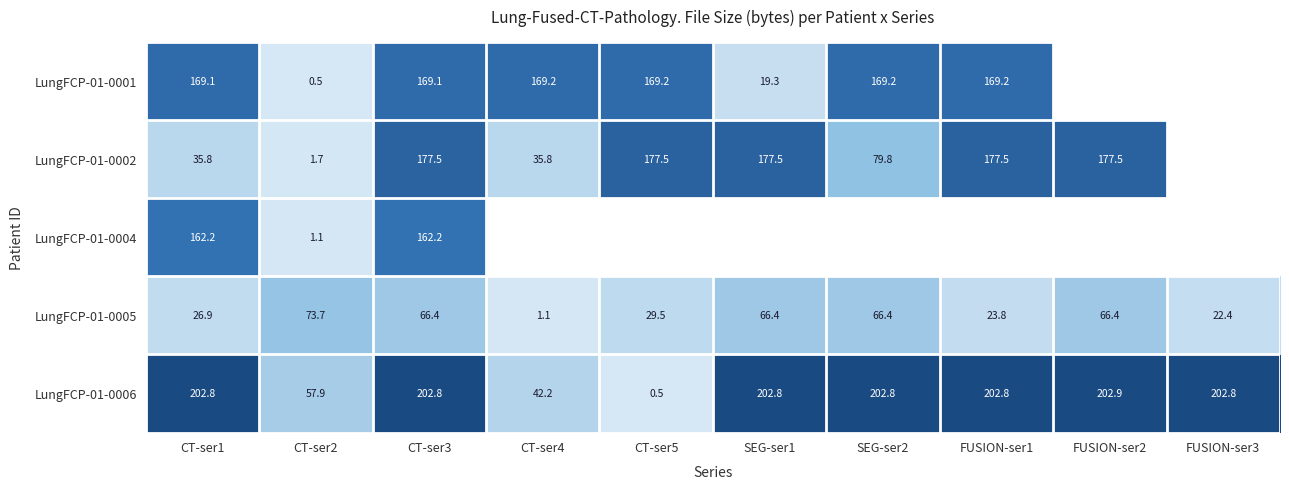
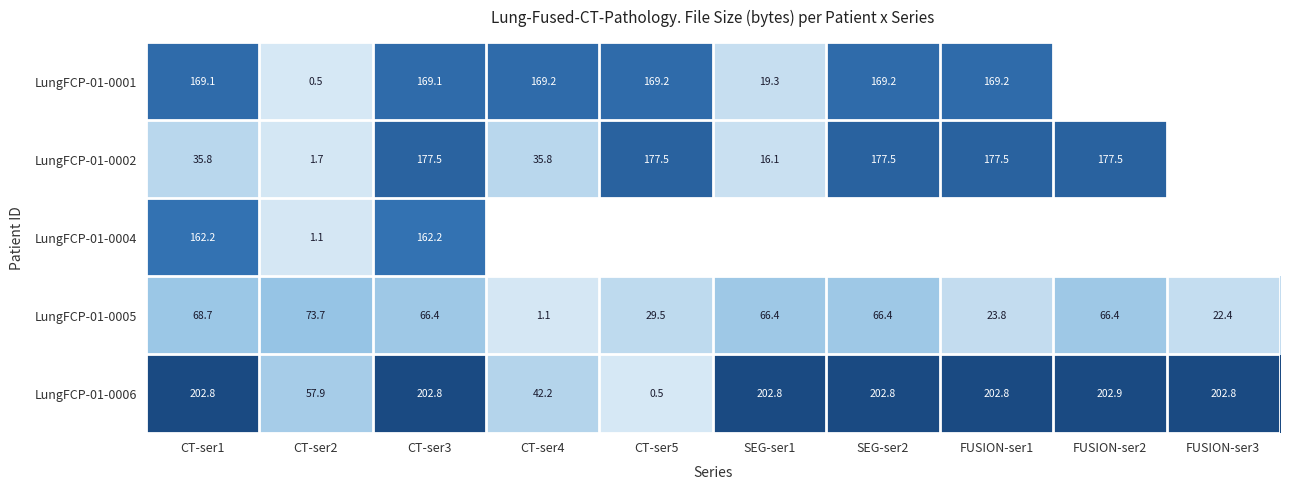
  {
    "LungFCP-01-0001": {
      "CT-ser1": 169.1,
      "CT-ser2": 0.5,
      "CT-ser3": 169.1,
      "CT-ser4": 169.2,
      "CT-ser5": 169.2,
      "SEG-ser1": 19.3,
      "SEG-ser2": 169.2,
      "FUSION-ser1": 169.2
    },
    "LungFCP-01-0002": {
      "CT-ser1": 35.8,
      "CT-ser2": 1.7,
      "CT-ser3": 177.5,
      "CT-ser4": 35.8,
      "CT-ser5": 177.5,
-     "SEG-ser1": 177.5,
-     "SEG-ser2": 79.8,
+     "SEG-ser1": 16.1,
+     "SEG-ser2": 177.5,
      "FUSION-ser1": 177.5,
      "FUSION-ser2": 177.5
    },
    "LungFCP-01-0004": {
      "CT-ser1": 162.2,
      "CT-ser2": 1.1,
      "CT-ser3": 162.2
    },
    "LungFCP-01-0005": {
-     "CT-ser1": 26.9,
+     "CT-ser1": 68.7,
      "CT-ser2": 73.7,
      "CT-ser3": 66.4,
      "CT-ser4": 1.1,
      "CT-ser5": 29.5,
      "SEG-ser1": 66.4,
      "SEG-ser2": 66.4,
      "FUSION-ser1": 23.8,
      "FUSION-ser2": 66.4,
      "FUSION-ser3": 22.4
    },
    "LungFCP-01-0006": {
      "CT-ser1": 202.8,
      "CT-ser2": 57.9,
      "CT-ser3": 202.8,
      "CT-ser4": 42.2,
      "CT-ser5": 0.5,
      "SEG-ser1": 202.8,
      "SEG-ser2": 202.8,
      "FUSION-ser1": 202.8,
      "FUSION-ser2": 202.9,
      "FUSION-ser3": 202.8
    }
  }
